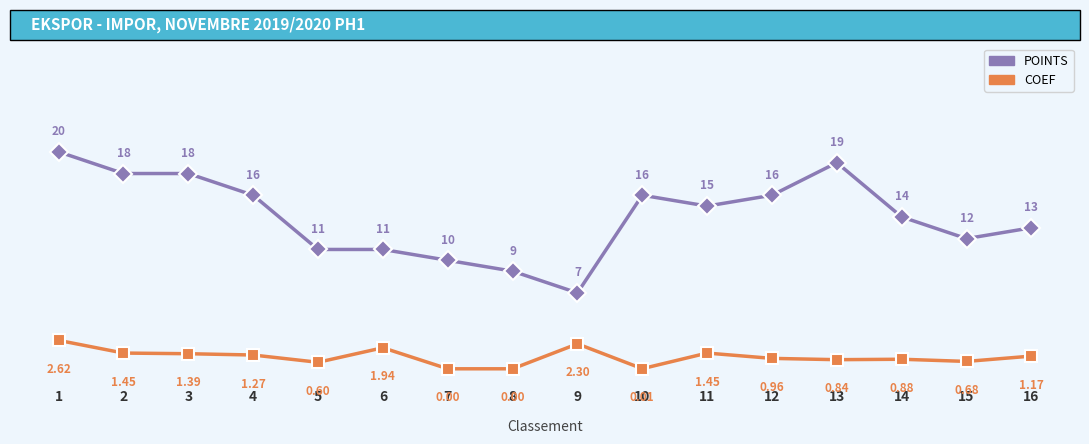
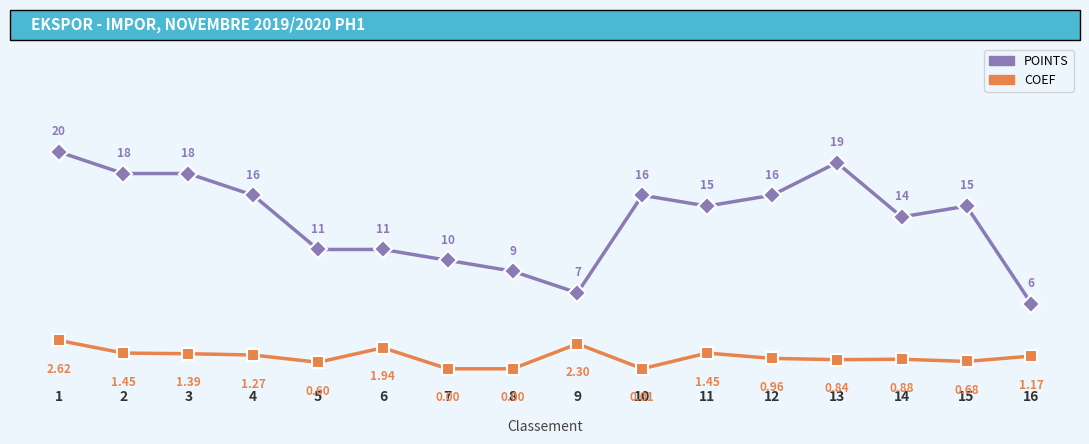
  {
    "POINTS": {
      "1": 20,
      "2": 18,
      "3": 18,
      "4": 16,
      "5": 11,
      "6": 11,
      "7": 10,
      "8": 9,
      "9": 7,
      "10": 16,
      "11": 15,
      "12": 16,
      "13": 19,
      "14": 14,
-     "15": 12,
-     "16": 13
+     "15": 15,
+     "16": 6
    },
    "COEF": {
      "1": 2.62,
      "2": 1.45,
      "3": 1.39,
      "4": 1.27,
      "5": 0.60,
      "6": 1.94,
      "7": 0.00,
      "8": 0.00,
      "9": 2.30,
      "10": 0.01,
      "11": 1.45,
      "12": 0.96,
      "13": 0.84,
      "14": 0.88,
      "15": 0.68,
      "16": 1.17
    }
  }
